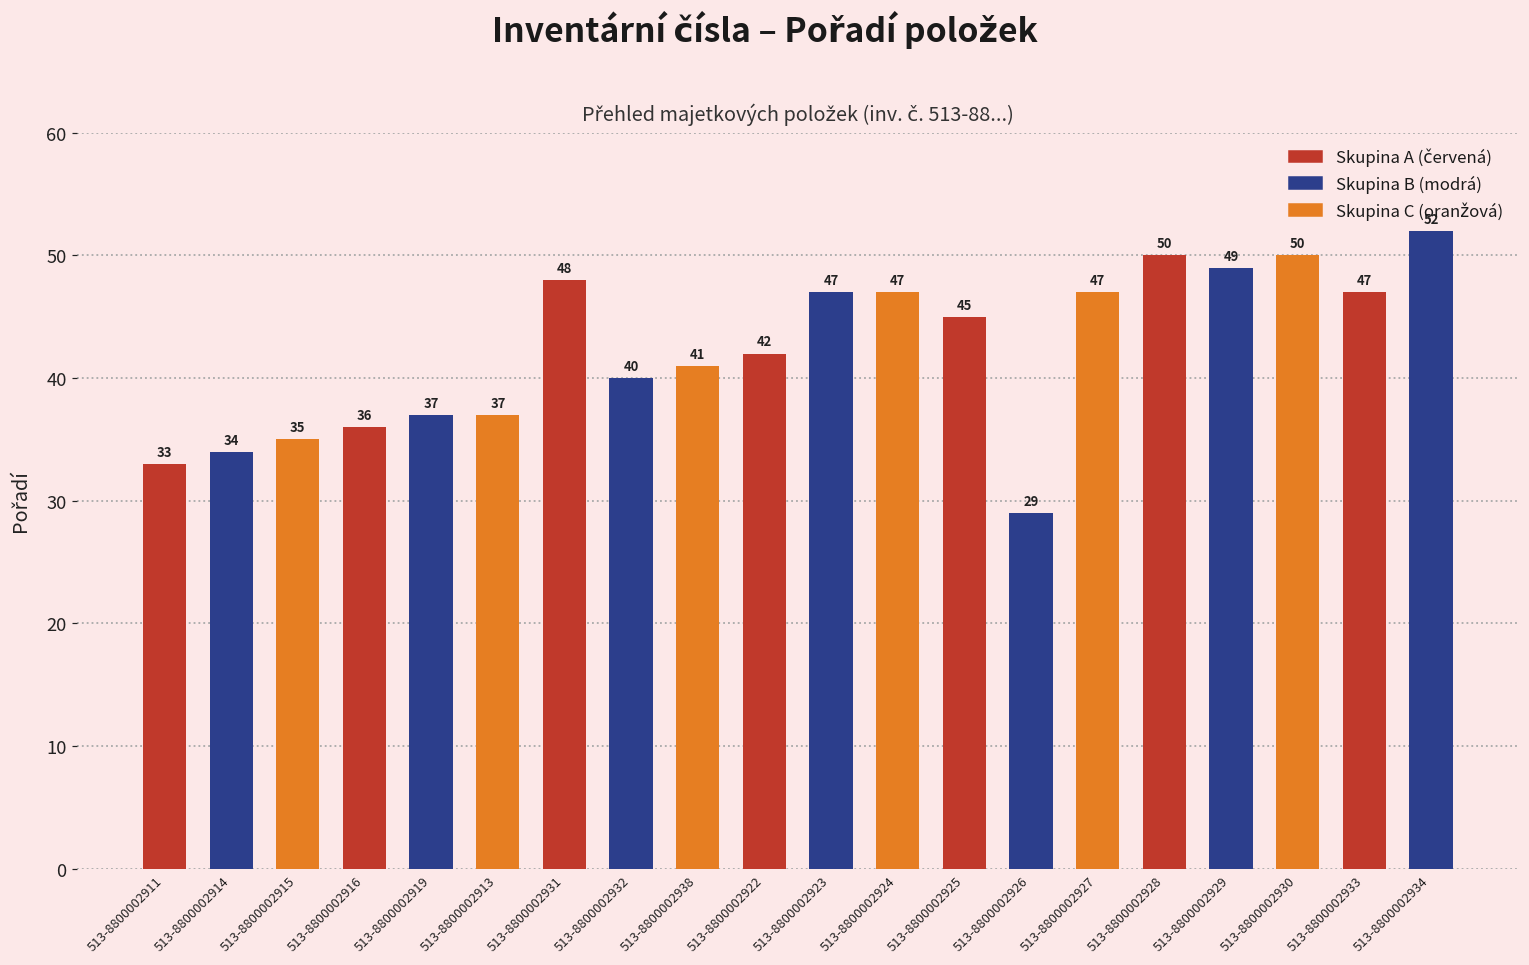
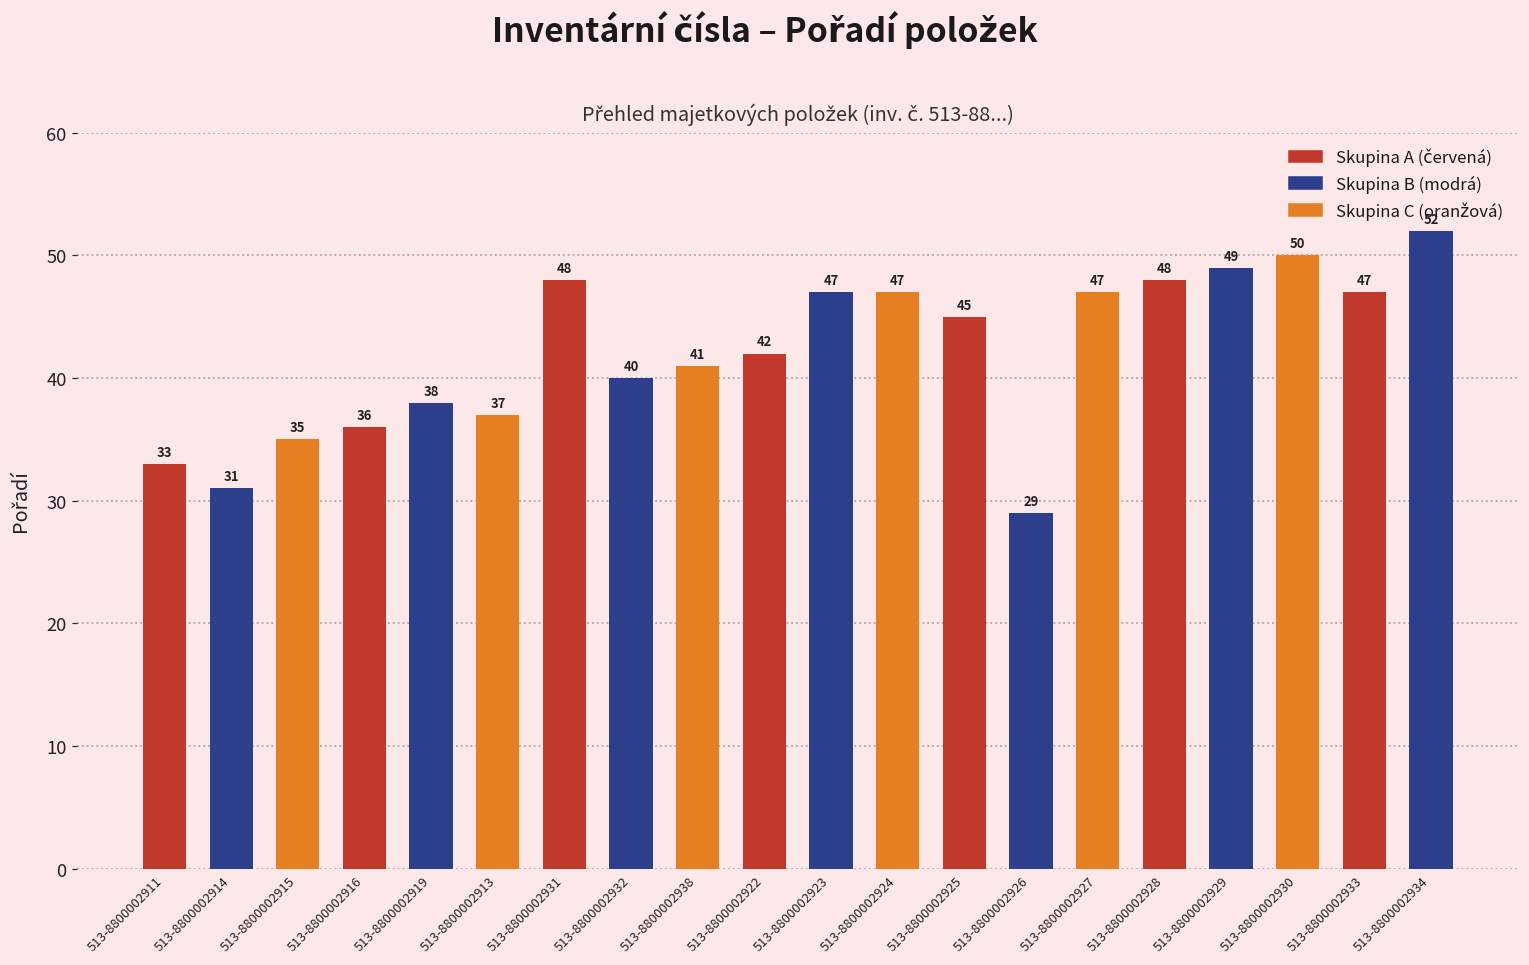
  {
    "513-8800002911": 33,
-   "513-8800002914": 34,
+   "513-8800002914": 31,
    "513-8800002915": 35,
    "513-8800002916": 36,
-   "513-8800002919": 37,
+   "513-8800002919": 38,
    "513-8800002913": 37,
    "513-8800002931": 48,
    "513-8800002932": 40,
    "513-8800002938": 41,
    "513-8800002922": 42,
    "513-8800002923": 47,
    "513-8800002924": 47,
    "513-8800002925": 45,
    "513-8800002926": 29,
    "513-8800002927": 47,
-   "513-8800002928": 50,
+   "513-8800002928": 48,
    "513-8800002929": 49,
    "513-8800002930": 50,
    "513-8800002933": 47,
    "513-8800002934": 52
  }
